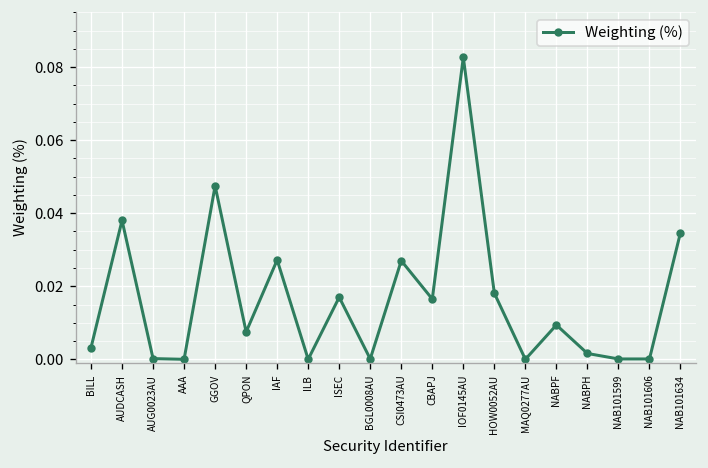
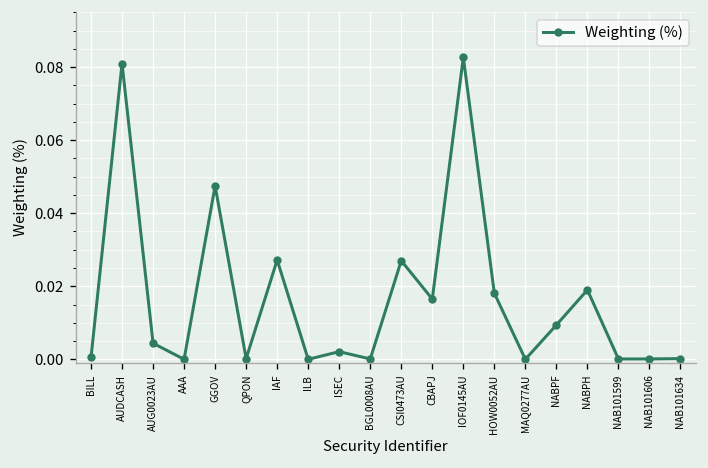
  {
-   "BILL": 0.003,
-   "AUDCASH": 0.038,
-   "AUG0023AU": 0.000,
+   "BILL": 0.001,
+   "AUDCASH": 0.081,
+   "AUG0023AU": 0.004,
    "AAA": 0.000,
    "GGOV": 0.048,
-   "QPON": 0.008,
+   "QPON": 0.000,
    "IAF": 0.027,
    "ILB": 0.000,
-   "ISEC": 0.017,
+   "ISEC": 0.002,
    "BGL0008AU": 0.000,
    "CSI0473AU": 0.027,
    "CBAPJ": 0.017,
    "IOF0145AU": 0.083,
    "HOW0052AU": 0.018,
    "MAQ0277AU": 0.000,
    "NABPF": 0.009,
-   "NABPH": 0.002,
+   "NABPH": 0.019,
    "NAB101599": 0.000,
    "NAB101606": 0.000,
-   "NAB101634": 0.035
+   "NAB101634": 0.000
  }
